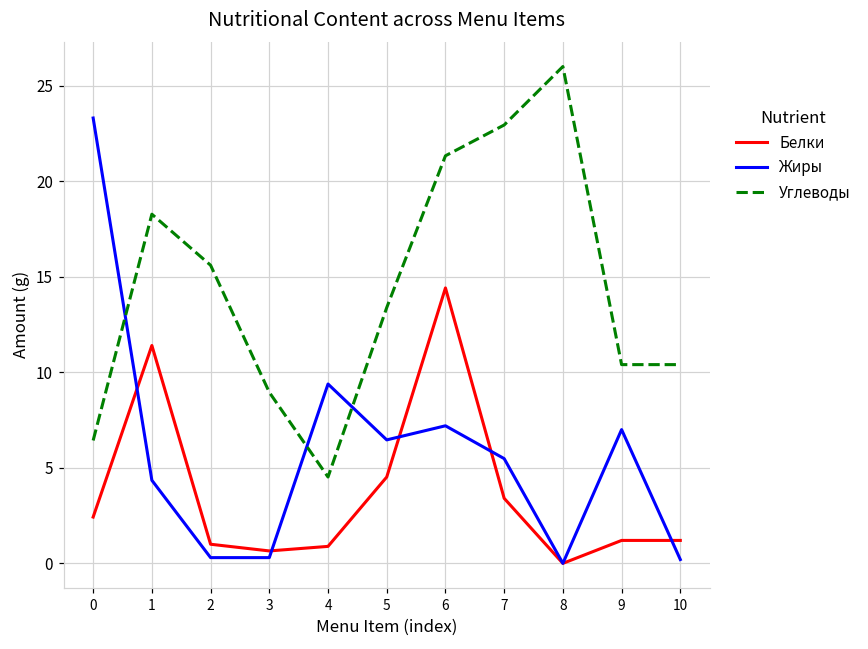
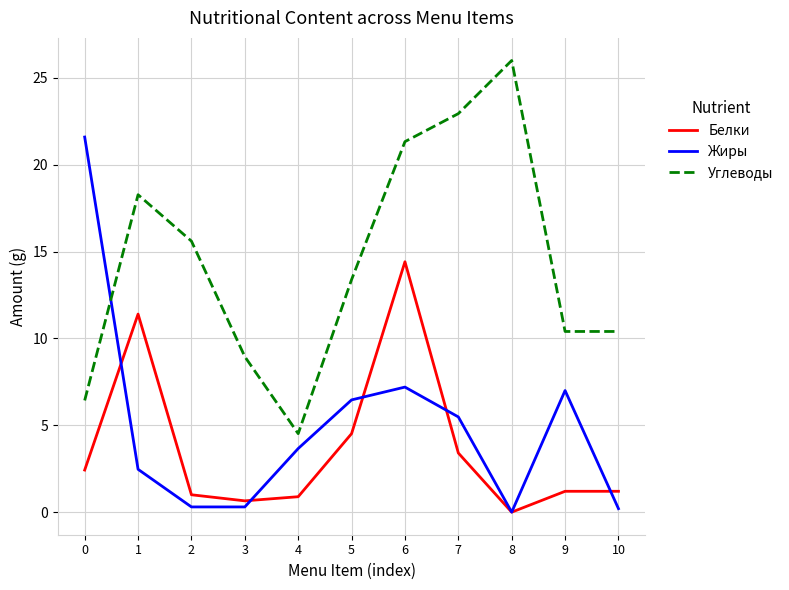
  {
    "Белки": {
      "0": 2.4,
      "1": 11.4,
      "2": 1.0,
      "3": 0.7,
      "4": 0.9,
      "5": 4.5,
      "6": 14.4,
      "7": 3.4,
      "9": 1.2,
      "10": 1.2
    },
    "Жиры": {
-     "0": 23.3,
-     "1": 4.3,
+     "0": 21.6,
+     "1": 2.5,
      "2": 0.3,
      "3": 0.3,
-     "4": 9.4,
+     "4": 3.7,
      "5": 6.5,
      "6": 7.2,
      "7": 5.5,
      "9": 7.0,
      "10": 0.2
    },
    "Углеводы": {
      "0": 6.4,
      "1": 18.3,
      "2": 15.6,
      "3": 9.0,
      "4": 4.5,
      "5": 13.4,
      "6": 21.3,
      "7": 22.9,
      "8": 26.0,
      "9": 10.4,
      "10": 10.4
    }
  }
